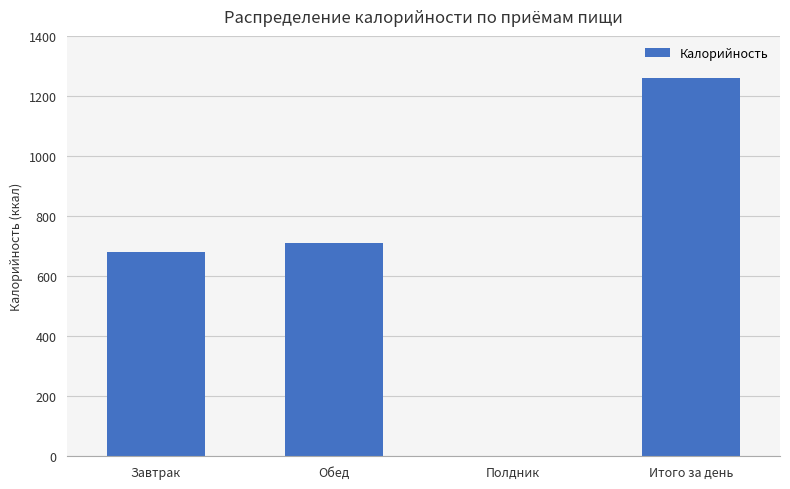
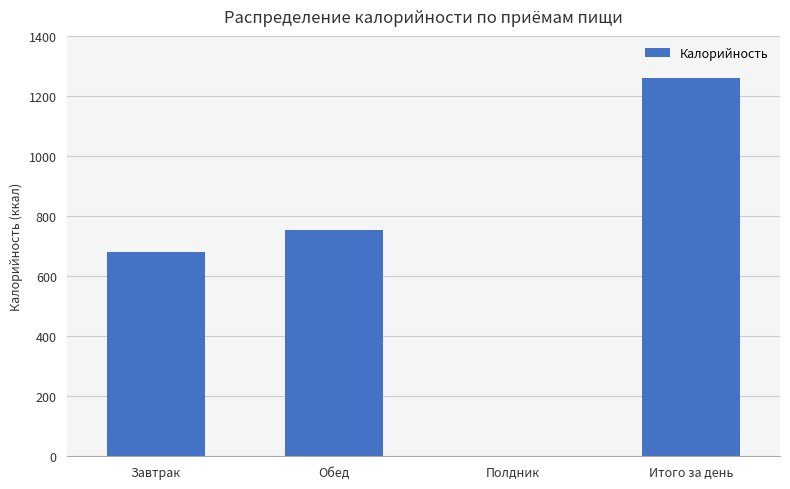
  {
    "Завтрак": 680,
-   "Обед": 710,
+   "Обед": 750,
    "Полдник": 0,
    "Итого за день": 1260
  }
